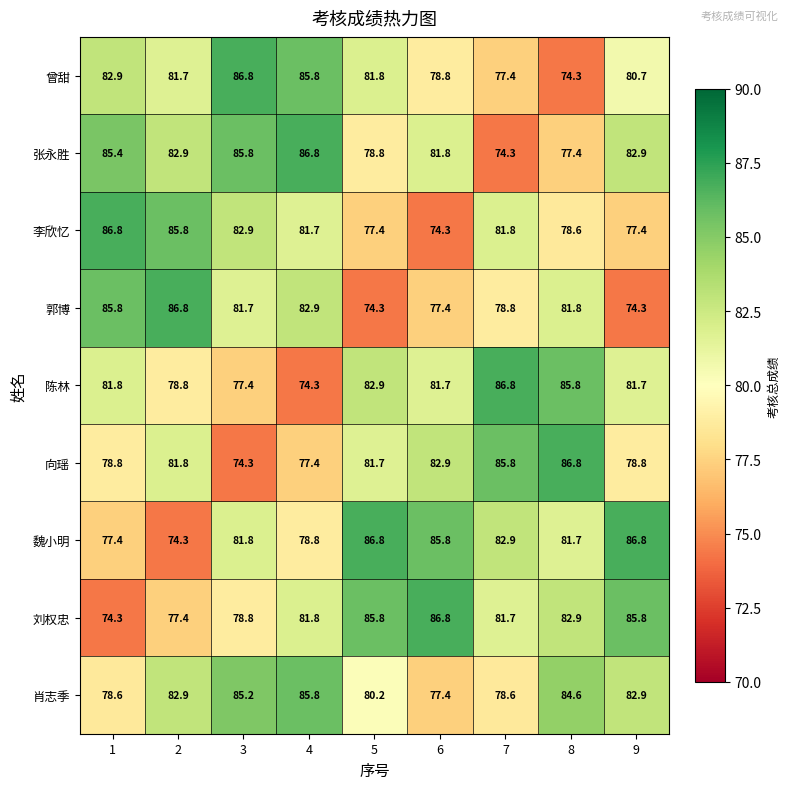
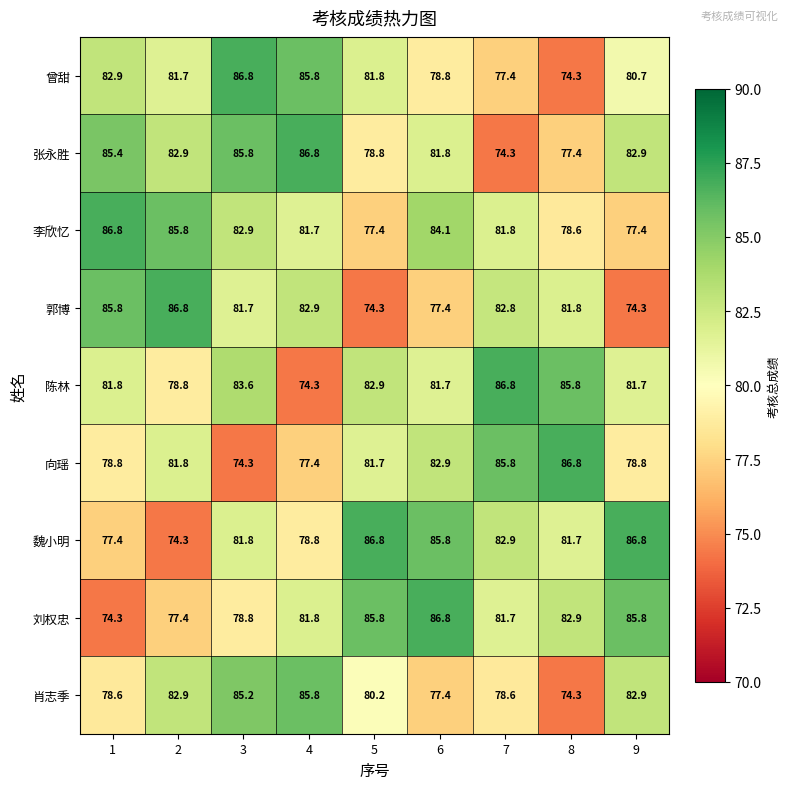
  {
    "曾甜": {
      "1": 82.9,
      "2": 81.7,
      "3": 86.8,
      "4": 85.8,
      "5": 81.8,
      "6": 78.8,
      "7": 77.4,
      "8": 74.3,
      "9": 80.7
    },
    "张永胜": {
      "1": 85.4,
      "2": 82.9,
      "3": 85.8,
      "4": 86.8,
      "5": 78.8,
      "6": 81.8,
      "7": 74.3,
      "8": 77.4,
      "9": 82.9
    },
    "李欣忆": {
      "1": 86.8,
      "2": 85.8,
      "3": 82.9,
      "4": 81.7,
      "5": 77.4,
-     "6": 74.3,
+     "6": 84.1,
      "7": 81.8,
      "8": 78.6,
      "9": 77.4
    },
    "郭博": {
      "1": 85.8,
      "2": 86.8,
      "3": 81.7,
      "4": 82.9,
      "5": 74.3,
      "6": 77.4,
-     "7": 78.8,
+     "7": 82.8,
      "8": 81.8,
      "9": 74.3
    },
    "陈林": {
      "1": 81.8,
      "2": 78.8,
-     "3": 77.4,
+     "3": 83.6,
      "4": 74.3,
      "5": 82.9,
      "6": 81.7,
      "7": 86.8,
      "8": 85.8,
      "9": 81.7
    },
    "向瑶": {
      "1": 78.8,
      "2": 81.8,
      "3": 74.3,
      "4": 77.4,
      "5": 81.7,
      "6": 82.9,
      "7": 85.8,
      "8": 86.8,
      "9": 78.8
    },
    "魏小明": {
      "1": 77.4,
      "2": 74.3,
      "3": 81.8,
      "4": 78.8,
      "5": 86.8,
      "6": 85.8,
      "7": 82.9,
      "8": 81.7,
      "9": 86.8
    },
    "刘权忠": {
      "1": 74.3,
      "2": 77.4,
      "3": 78.8,
      "4": 81.8,
      "5": 85.8,
      "6": 86.8,
      "7": 81.7,
      "8": 82.9,
      "9": 85.8
    },
    "肖志季": {
      "1": 78.6,
      "2": 82.9,
      "3": 85.2,
      "4": 85.8,
      "5": 80.2,
      "6": 77.4,
      "7": 78.6,
-     "8": 84.6,
+     "8": 74.3,
      "9": 82.9
    }
  }
